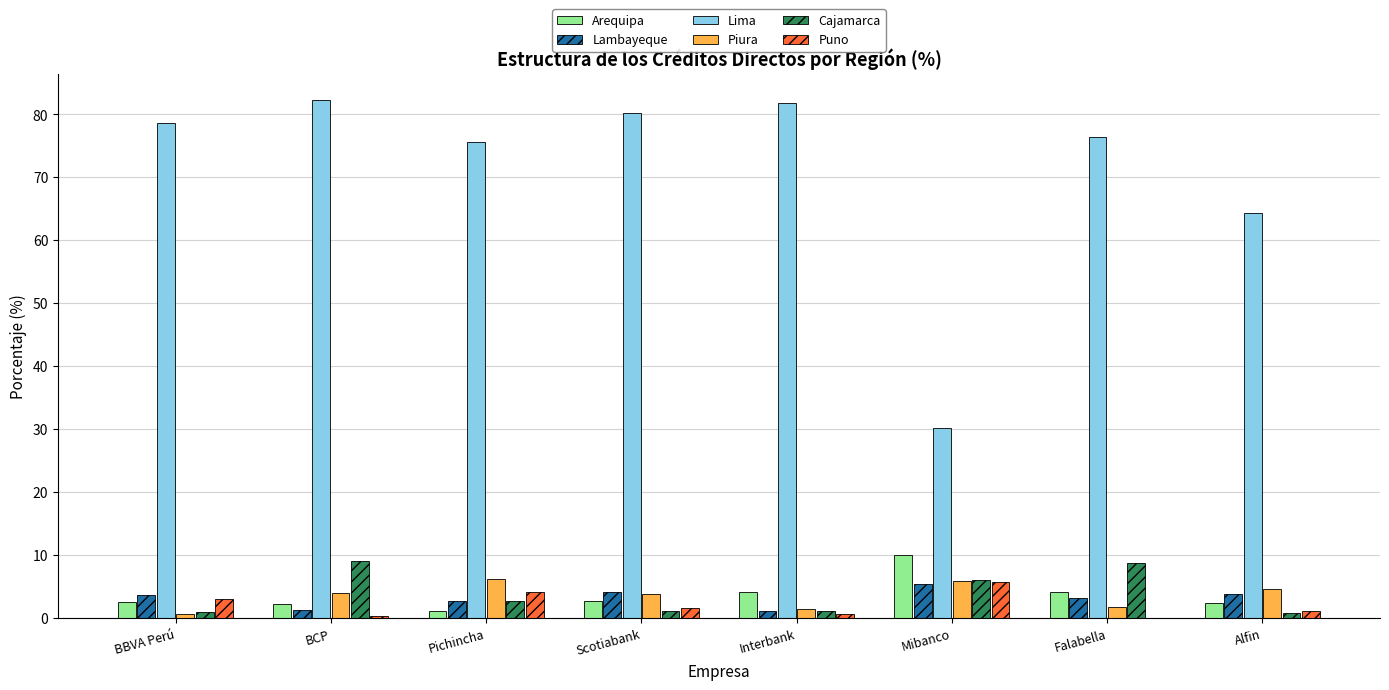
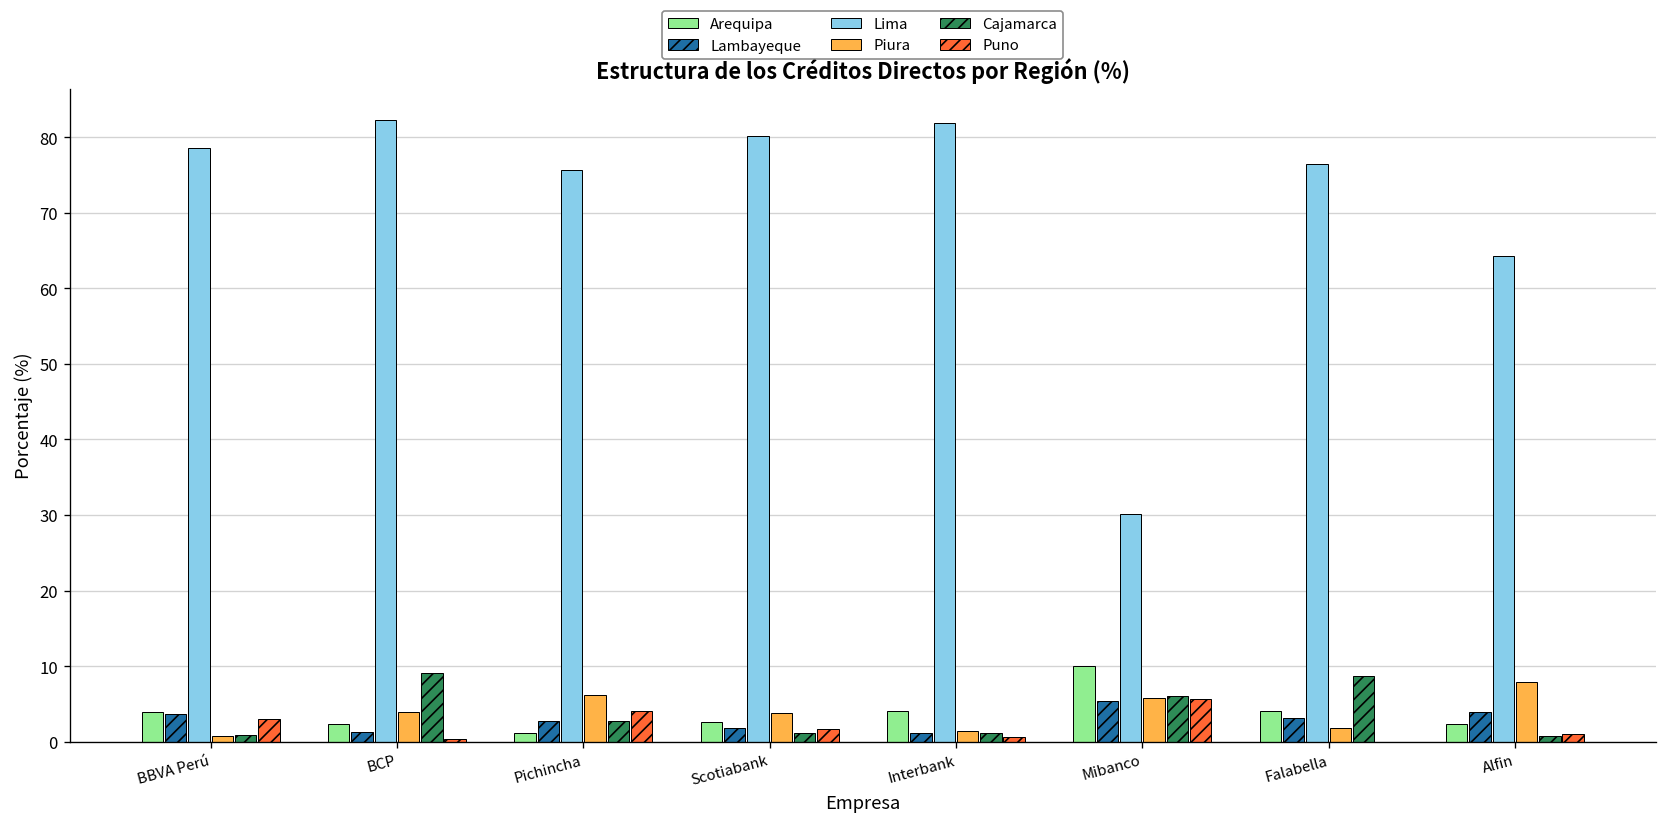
  {
    "Arequipa": {
-     "BBVA Perú": 3,
+     "BBVA Perú": 4,
      "BCP": 2,
      "Pichincha": 1,
      "Scotiabank": 3,
      "Interbank": 4,
      "Mibanco": 10,
      "Falabella": 4,
      "Alfin": 2
    },
    "Lambayeque": {
      "BBVA Perú": 4,
      "BCP": 1,
      "Pichincha": 3,
-     "Scotiabank": 4,
+     "Scotiabank": 2,
      "Interbank": 1,
      "Mibanco": 5,
      "Falabella": 3,
      "Alfin": 4
    },
    "Lima": {
      "BBVA Perú": 79,
      "BCP": 82,
      "Pichincha": 76,
      "Scotiabank": 80,
      "Interbank": 82,
      "Mibanco": 30,
      "Falabella": 76,
      "Alfin": 64
    },
    "Piura": {
      "BBVA Perú": 1,
      "BCP": 4,
      "Pichincha": 6,
      "Scotiabank": 4,
      "Interbank": 1,
      "Mibanco": 6,
      "Falabella": 2,
-     "Alfin": 5
+     "Alfin": 8
    },
    "Cajamarca": {
      "BBVA Perú": 1,
      "BCP": 9,
      "Pichincha": 3,
      "Scotiabank": 1,
      "Interbank": 1,
      "Mibanco": 6,
      "Falabella": 9,
      "Alfin": 1
    },
    "Puno": {
      "BBVA Perú": 3,
      "BCP": 0,
      "Pichincha": 4,
      "Scotiabank": 2,
      "Interbank": 1,
      "Mibanco": 6,
      "Falabella": 0,
      "Alfin": 1
    }
  }
